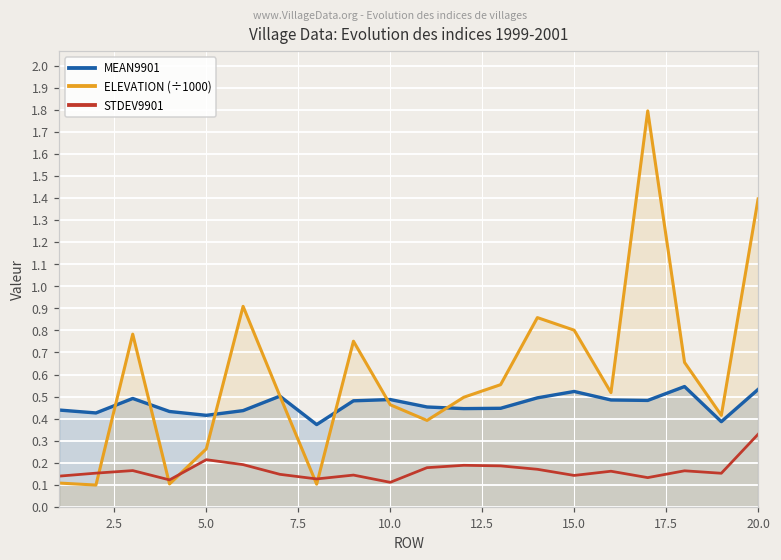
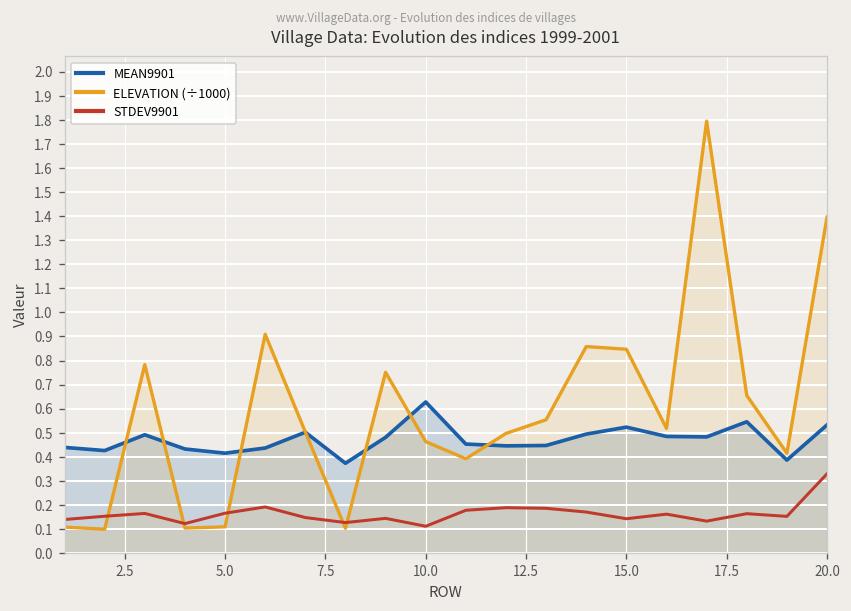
  {
    "MEAN9901": {
      "5.0": 0.42,
-     "10.0": 0.49,
+     "10.0": 0.63,
      "15.0": 0.52,
      "20.0": 0.53
    },
    "ELEVATION (÷1000)": {
-     "5.0": 0.26,
+     "5.0": 0.11,
      "10.0": 0.46,
-     "15.0": 0.80,
+     "15.0": 0.85,
      "20.0": 1.40
    },
    "STDEV9901": {
-     "5.0": 0.21,
+     "5.0": 0.17,
      "10.0": 0.11,
      "15.0": 0.14,
      "20.0": 0.33
    }
  }
